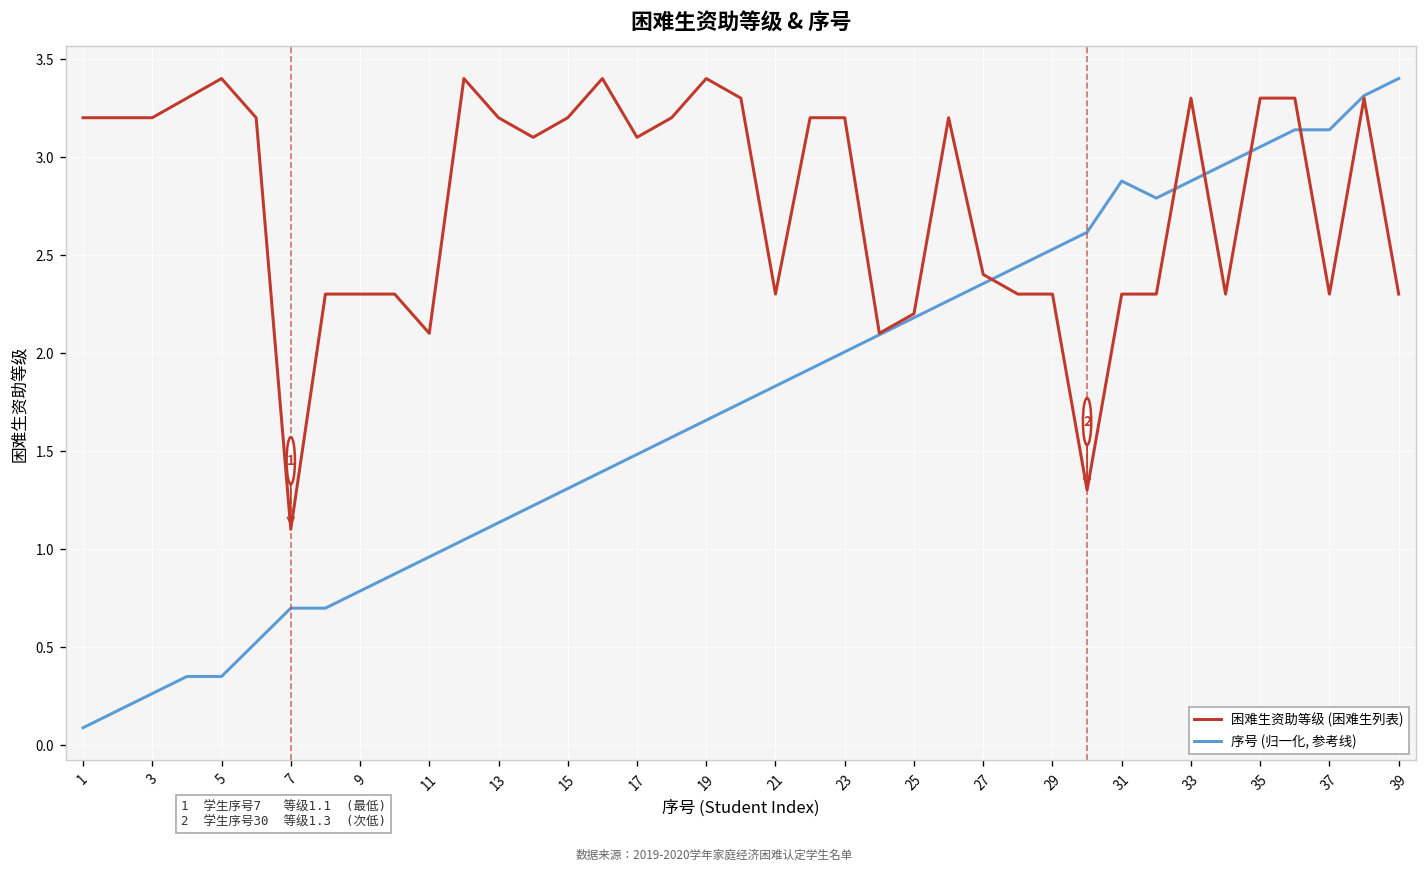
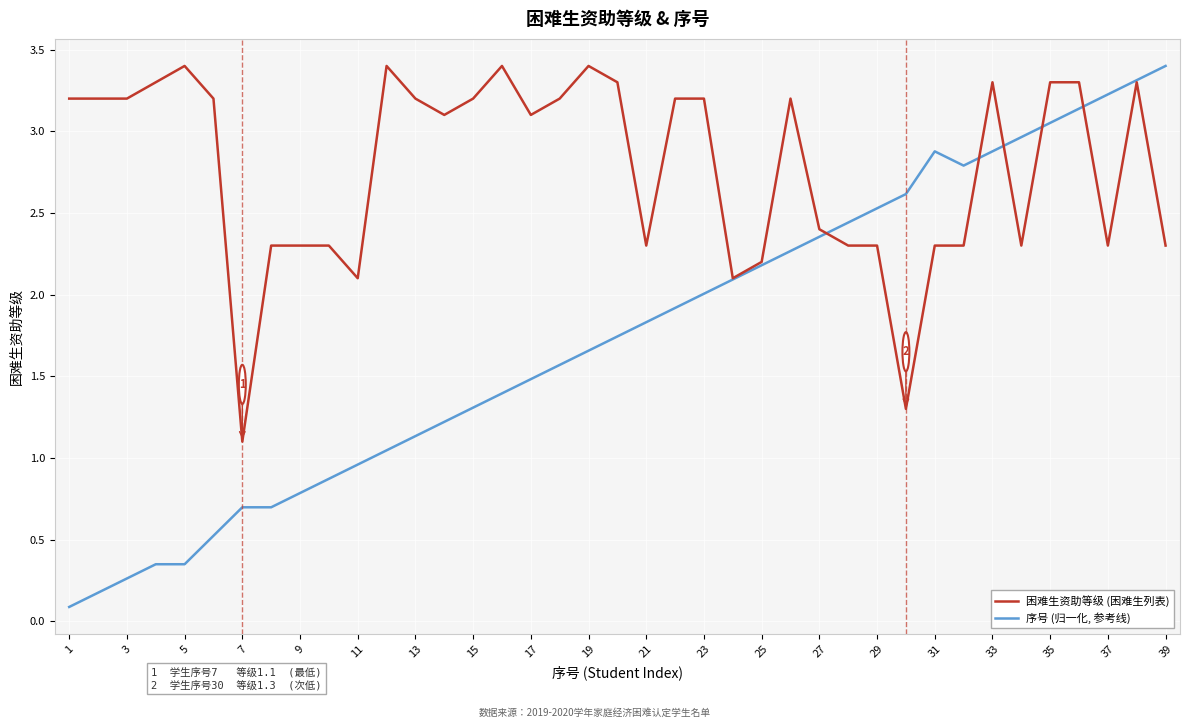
  {
    "困难生资助等级 (困难生列表)": {
      "1": 3.20,
      "3": 3.20,
      "5": 3.40,
      "7": 1.10,
      "9": 2.30,
      "11": 2.10,
      "13": 3.20,
      "15": 3.20,
      "17": 3.10,
      "19": 3.40,
      "21": 2.30,
      "23": 3.20,
      "25": 2.20,
      "27": 2.40,
      "29": 2.30,
      "31": 2.30,
      "33": 3.30,
      "35": 3.30,
      "37": 2.30,
      "39": 2.30
    },
    "序号 (归一化, 参考线)": {
      "1": 0.09,
      "3": 0.26,
      "5": 0.35,
      "7": 0.70,
      "9": 0.78,
      "11": 0.96,
      "13": 1.13,
      "15": 1.31,
      "17": 1.48,
      "19": 1.66,
      "21": 1.83,
      "23": 2.01,
      "25": 2.18,
      "27": 2.35,
      "29": 2.53,
      "31": 2.88,
      "33": 2.88,
      "35": 3.05,
-     "37": 3.14,
+     "37": 3.23,
      "39": 3.40
    }
  }
